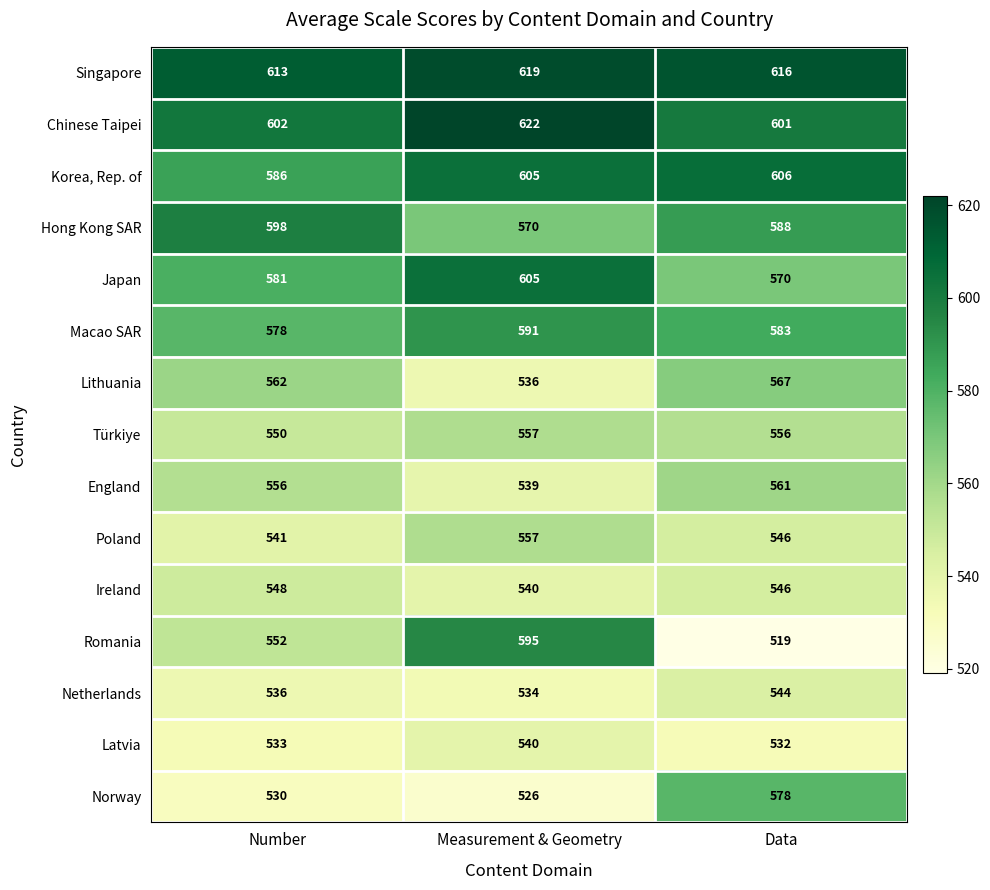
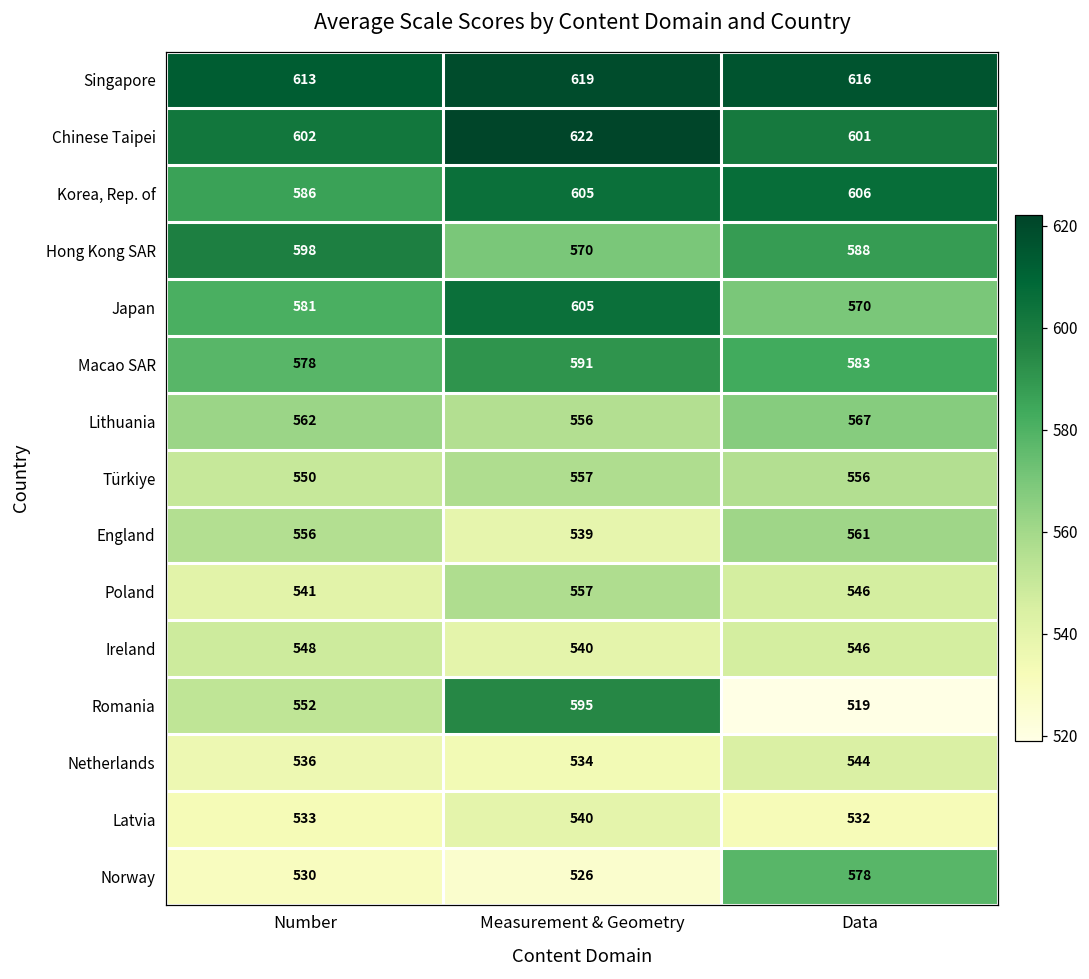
  {
    "Singapore": {
      "Number": 613,
      "Measurement & Geometry": 619,
      "Data": 616
    },
    "Chinese Taipei": {
      "Number": 602,
      "Measurement & Geometry": 622,
      "Data": 601
    },
    "Korea, Rep. of": {
      "Number": 586,
      "Measurement & Geometry": 605,
      "Data": 606
    },
    "Hong Kong SAR": {
      "Number": 598,
      "Measurement & Geometry": 570,
      "Data": 588
    },
    "Japan": {
      "Number": 581,
      "Measurement & Geometry": 605,
      "Data": 570
    },
    "Macao SAR": {
      "Number": 578,
      "Measurement & Geometry": 591,
      "Data": 583
    },
    "Lithuania": {
      "Number": 562,
-     "Measurement & Geometry": 536,
+     "Measurement & Geometry": 556,
      "Data": 567
    },
    "Türkiye": {
      "Number": 550,
      "Measurement & Geometry": 557,
      "Data": 556
    },
    "England": {
      "Number": 556,
      "Measurement & Geometry": 539,
      "Data": 561
    },
    "Poland": {
      "Number": 541,
      "Measurement & Geometry": 557,
      "Data": 546
    },
    "Ireland": {
      "Number": 548,
      "Measurement & Geometry": 540,
      "Data": 546
    },
    "Romania": {
      "Number": 552,
      "Measurement & Geometry": 595,
      "Data": 519
    },
    "Netherlands": {
      "Number": 536,
      "Measurement & Geometry": 534,
      "Data": 544
    },
    "Latvia": {
      "Number": 533,
      "Measurement & Geometry": 540,
      "Data": 532
    },
    "Norway": {
      "Number": 530,
      "Measurement & Geometry": 526,
      "Data": 578
    }
  }
